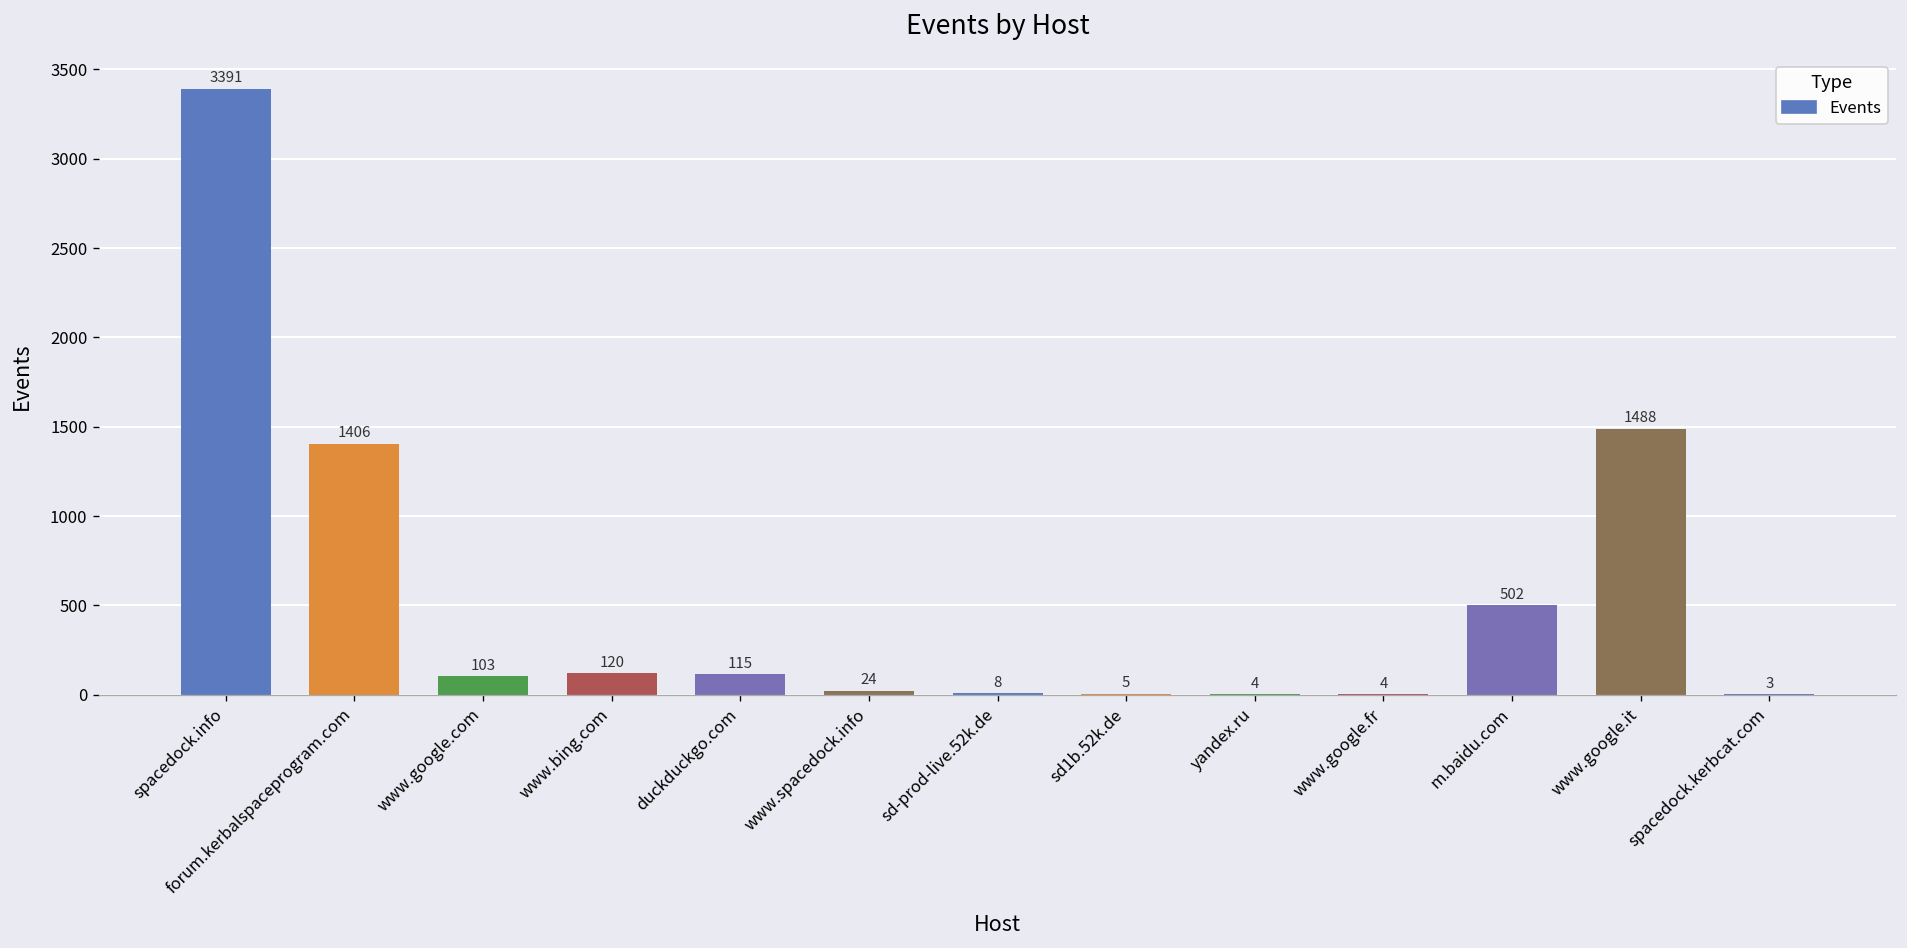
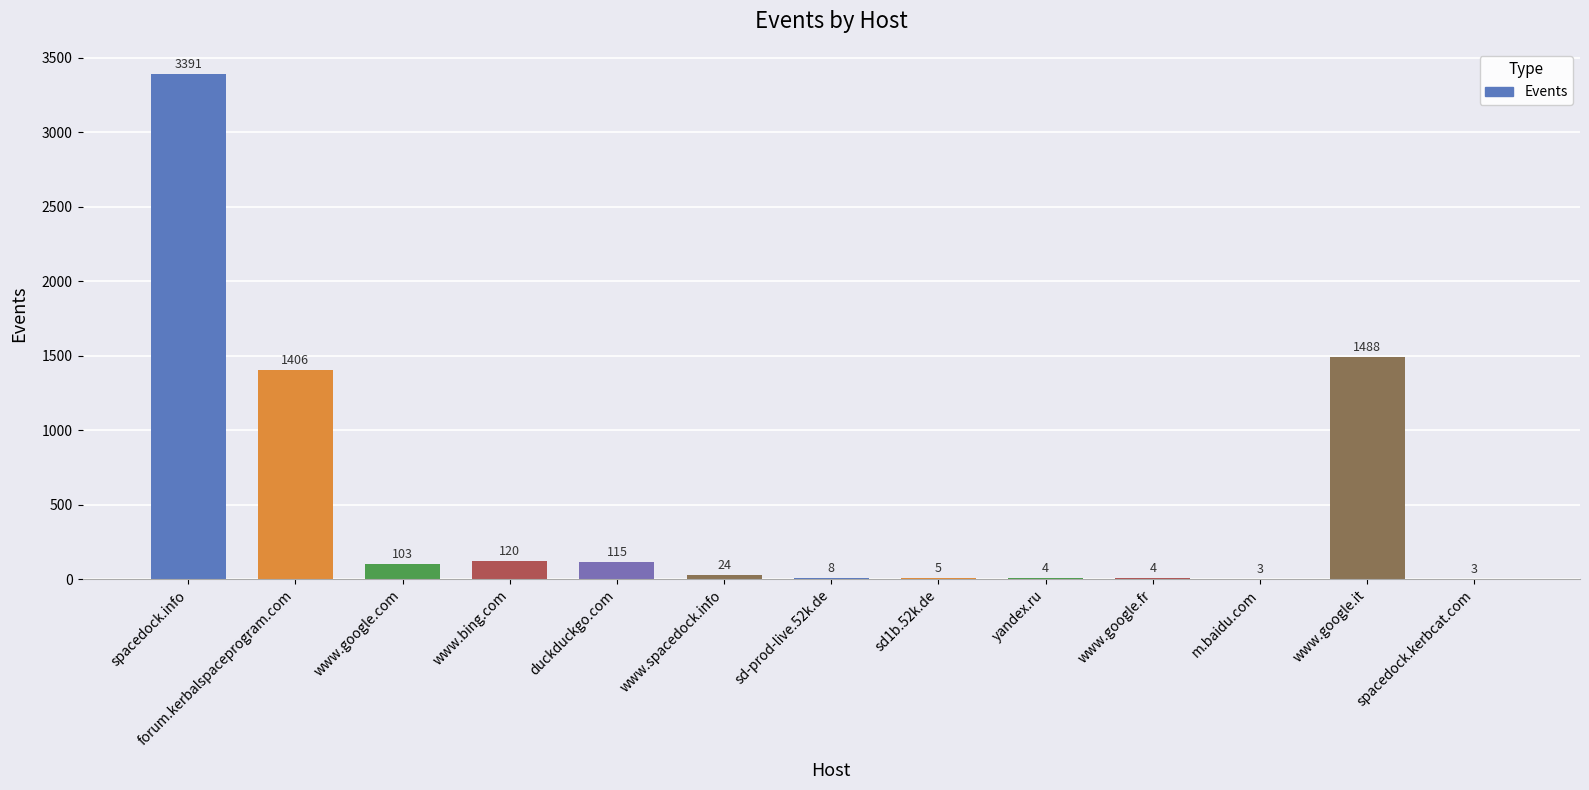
  {
    "spacedock.info": 3391,
    "forum.kerbalspaceprogram.com": 1406,
    "www.google.com": 103,
    "www.bing.com": 120,
    "duckduckgo.com": 115,
    "www.spacedock.info": 24,
    "sd-prod-live.52k.de": 8,
    "sd1b.52k.de": 5,
    "yandex.ru": 4,
    "www.google.fr": 4,
-   "m.baidu.com": 502,
+   "m.baidu.com": 3,
    "www.google.it": 1488,
    "spacedock.kerbcat.com": 3
  }
